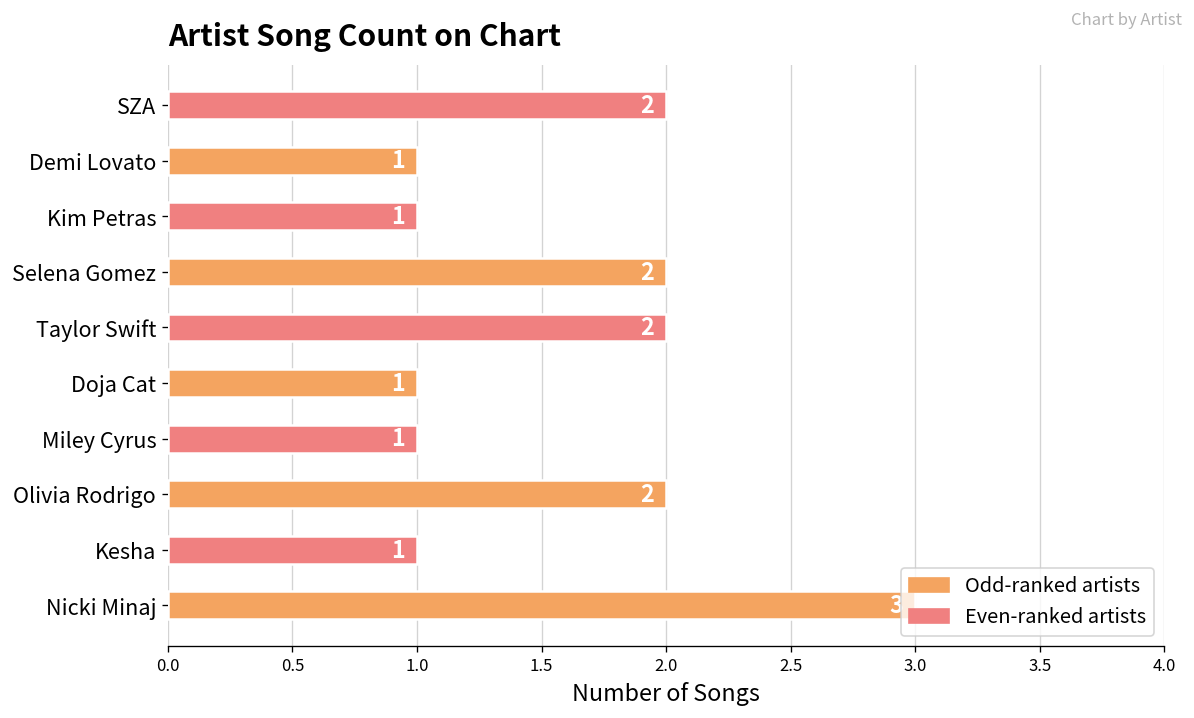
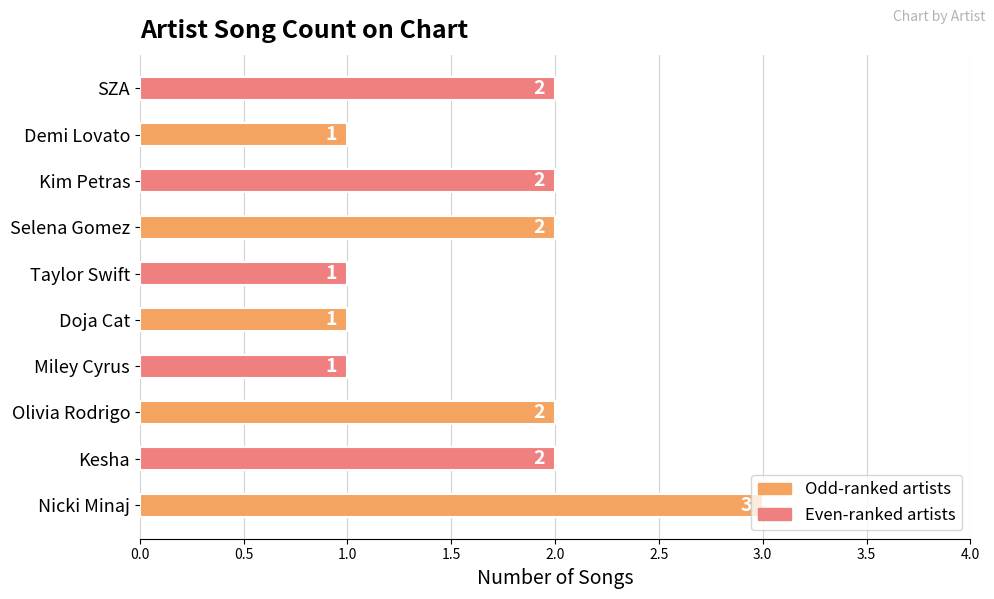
  {
    "SZA": 2,
    "Demi Lovato": 1,
-   "Kim Petras": 1,
+   "Kim Petras": 2,
    "Selena Gomez": 2,
-   "Taylor Swift": 2,
+   "Taylor Swift": 1,
    "Doja Cat": 1,
    "Miley Cyrus": 1,
    "Olivia Rodrigo": 2,
-   "Kesha": 1
+   "Kesha": 2
  }
